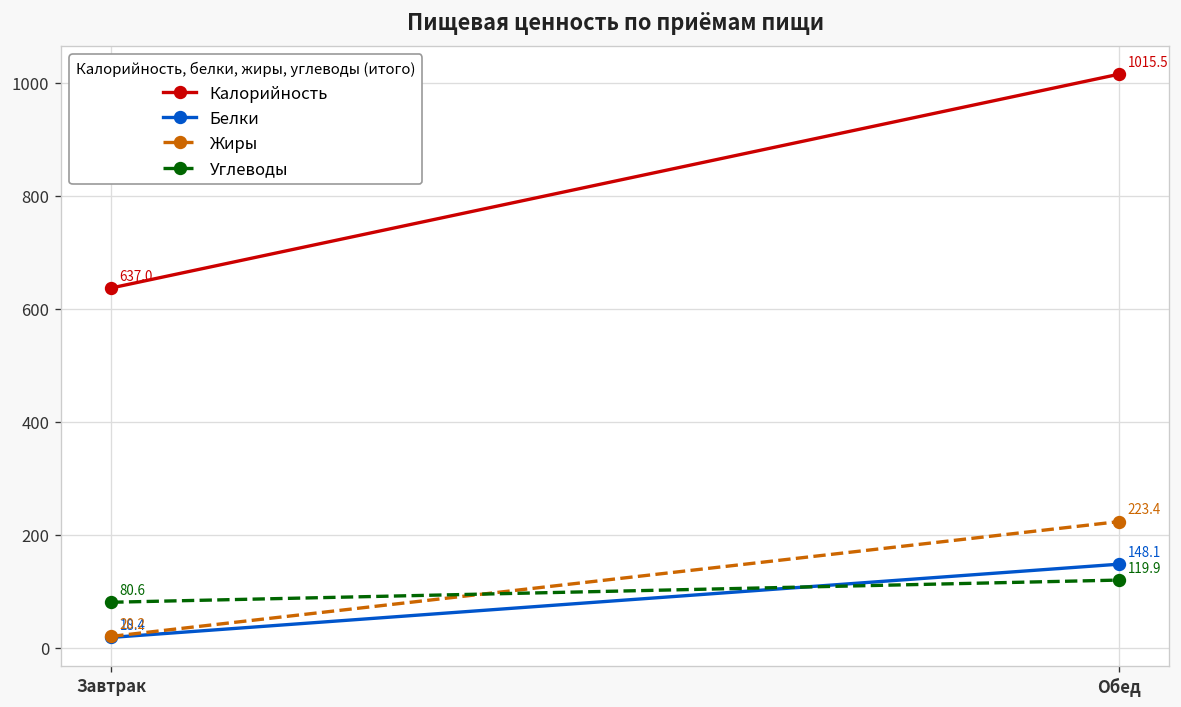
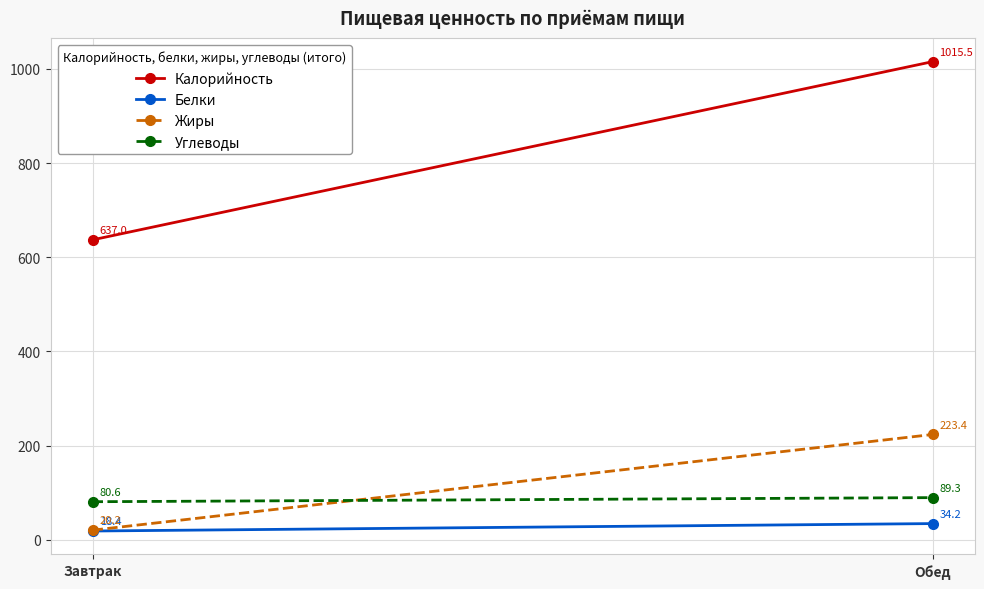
  {
    "Калорийность": {
      "Завтрак": 637.0,
      "Обед": 1015.5
    },
    "Белки": {
-     "Обед": 148.1
+     "Обед": 34.2
    },
    "Жиры": {
      "Обед": 223.4
    },
    "Углеводы": {
      "Завтрак": 80.6,
-     "Обед": 119.9
+     "Обед": 89.3
    }
  }
